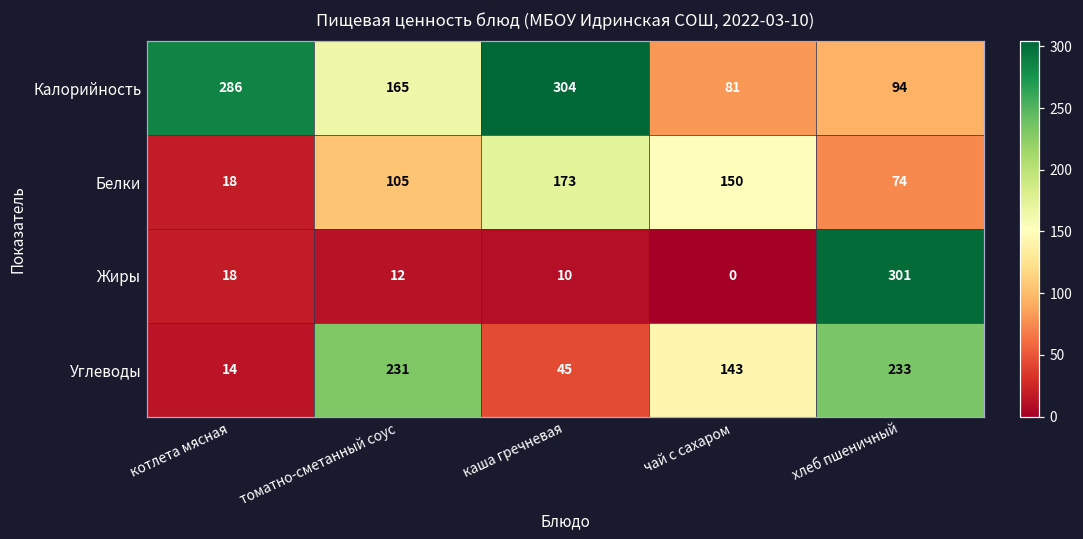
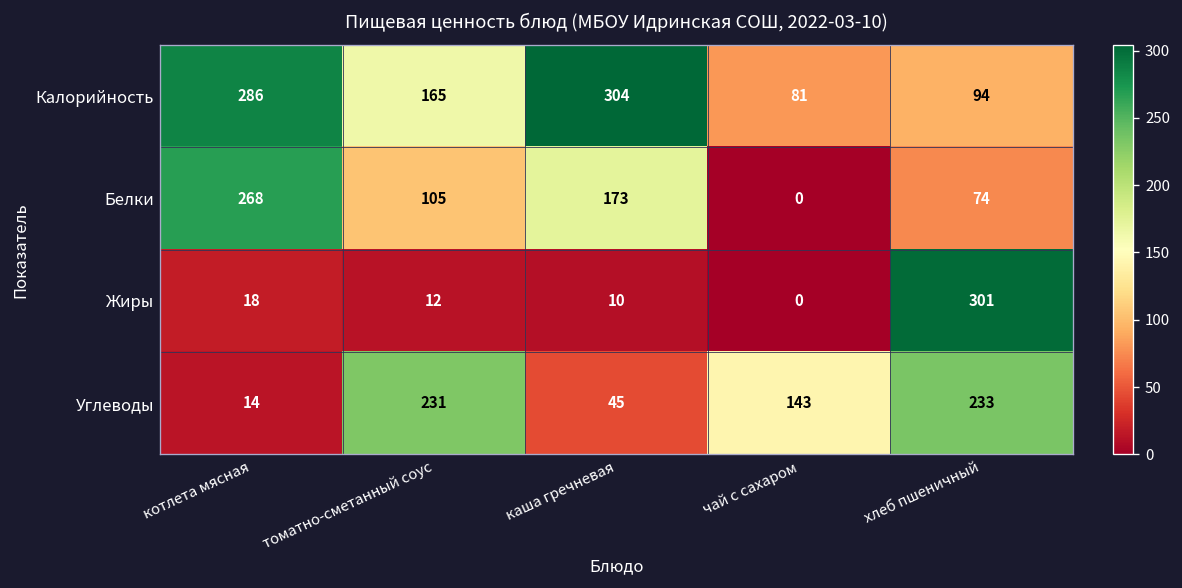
  {
    "Калорийность": {
      "котлета мясная": 286,
      "томатно-сметанный соус": 165,
      "каша гречневая": 304,
      "чай с сахаром": 81,
      "хлеб пшеничный": 94
    },
    "Белки": {
-     "котлета мясная": 18,
+     "котлета мясная": 268,
      "томатно-сметанный соус": 105,
      "каша гречневая": 173,
-     "чай с сахаром": 150,
+     "чай с сахаром": 0,
      "хлеб пшеничный": 74
    },
    "Жиры": {
      "котлета мясная": 18,
      "томатно-сметанный соус": 12,
      "каша гречневая": 10,
      "чай с сахаром": 0,
      "хлеб пшеничный": 301
    },
    "Углеводы": {
      "котлета мясная": 14,
      "томатно-сметанный соус": 231,
      "каша гречневая": 45,
      "чай с сахаром": 143,
      "хлеб пшеничный": 233
    }
  }
